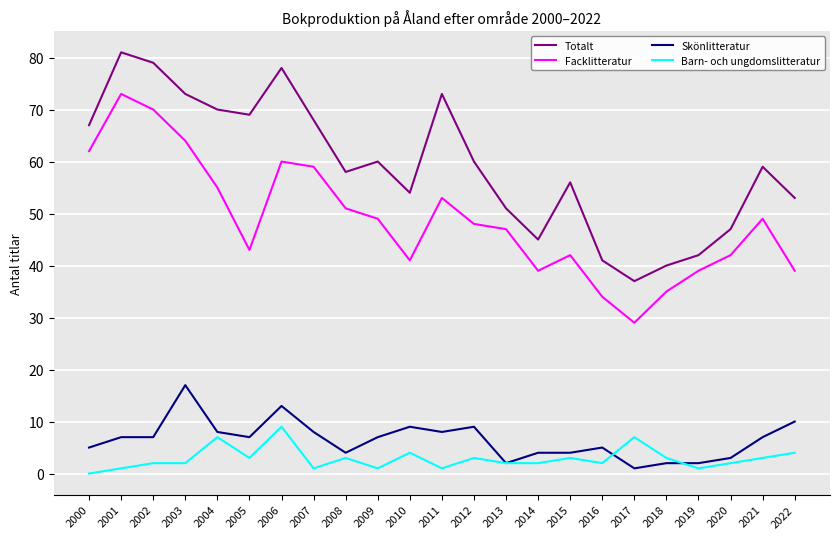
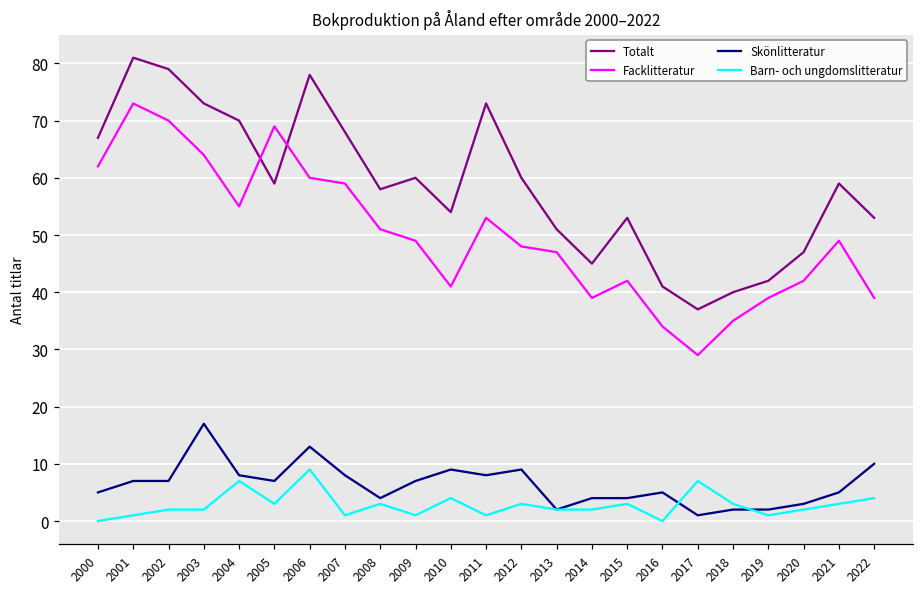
  {
    "Totalt": {
      "2000": 67,
      "2001": 81,
      "2002": 79,
      "2003": 73,
      "2004": 70,
-     "2005": 69,
+     "2005": 59,
      "2006": 78,
      "2007": 68,
      "2008": 58,
      "2009": 60,
      "2010": 54,
      "2011": 73,
      "2012": 60,
      "2013": 51,
      "2014": 45,
-     "2015": 56,
+     "2015": 53,
      "2016": 41,
      "2017": 37,
      "2018": 40,
      "2019": 42,
      "2020": 47,
      "2021": 59,
      "2022": 53
    },
    "Facklitteratur": {
      "2000": 62,
      "2001": 73,
      "2002": 70,
      "2003": 64,
      "2004": 55,
-     "2005": 43,
+     "2005": 69,
      "2006": 60,
      "2007": 59,
      "2008": 51,
      "2009": 49,
      "2010": 41,
      "2011": 53,
      "2012": 48,
      "2013": 47,
      "2014": 39,
      "2015": 42,
      "2016": 34,
      "2017": 29,
      "2018": 35,
      "2019": 39,
      "2020": 42,
      "2021": 49,
      "2022": 39
    },
    "Skönlitteratur": {
      "2000": 5,
      "2001": 7,
      "2002": 7,
      "2003": 17,
      "2004": 8,
      "2005": 7,
      "2006": 13,
      "2007": 8,
      "2008": 4,
      "2009": 7,
      "2010": 9,
      "2011": 8,
      "2012": 9,
      "2014": 4,
      "2015": 4,
      "2016": 5,
      "2017": 1,
      "2018": 2,
      "2019": 2,
      "2020": 3,
-     "2021": 7,
+     "2021": 5,
      "2022": 10
    },
    "Barn- och ungdomslitteratur": {
      "2000": 0,
      "2001": 1,
      "2002": 2,
      "2003": 2,
      "2004": 7,
      "2005": 3,
      "2006": 9,
      "2007": 1,
      "2008": 3,
      "2009": 1,
      "2010": 4,
      "2011": 1,
      "2012": 3,
      "2014": 2,
      "2015": 3,
-     "2016": 2,
+     "2016": 0,
      "2017": 7,
      "2018": 3,
      "2019": 1,
      "2020": 2,
      "2021": 3,
      "2022": 4
    }
  }
